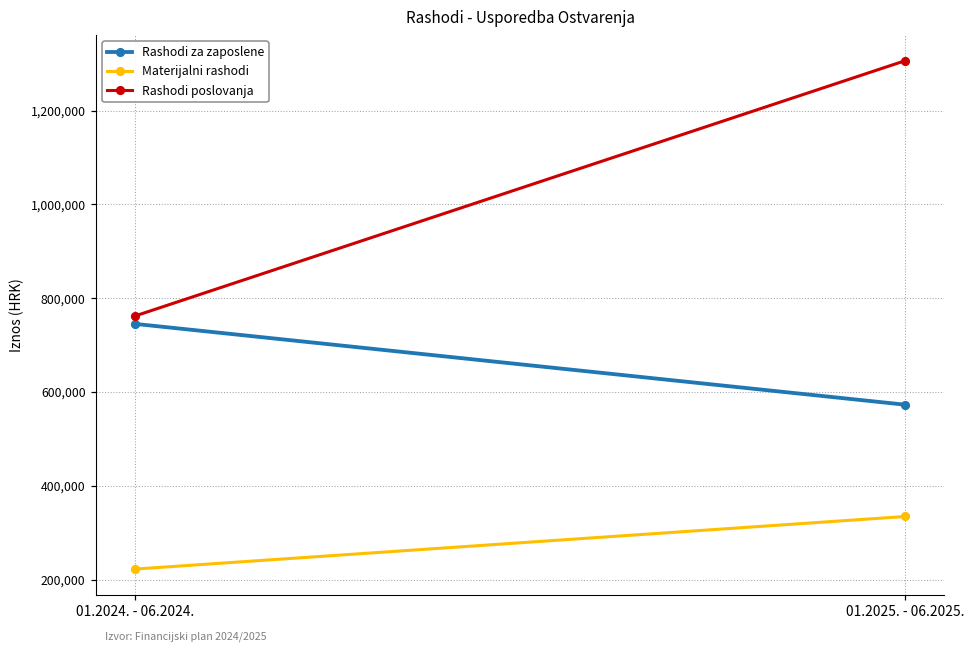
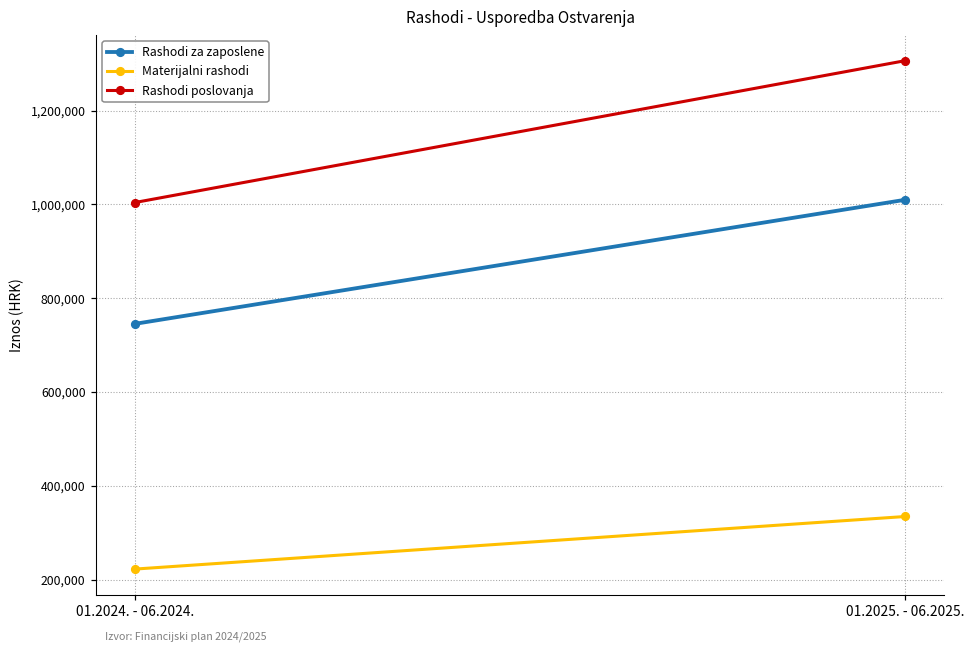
  {
    "Rashodi za zaposlene": {
      "01.2024. - 06.2024.": "750,000",
-     "01.2025. - 06.2025.": "570,000"
+     "01.2025. - 06.2025.": "1,010,000"
    },
    "Materijalni rashodi": {
      "01.2024. - 06.2024.": "220,000",
      "01.2025. - 06.2025.": "330,000"
    },
    "Rashodi poslovanja": {
-     "01.2024. - 06.2024.": "760,000",
+     "01.2024. - 06.2024.": "1,000,000",
      "01.2025. - 06.2025.": "1,310,000"
    }
  }
